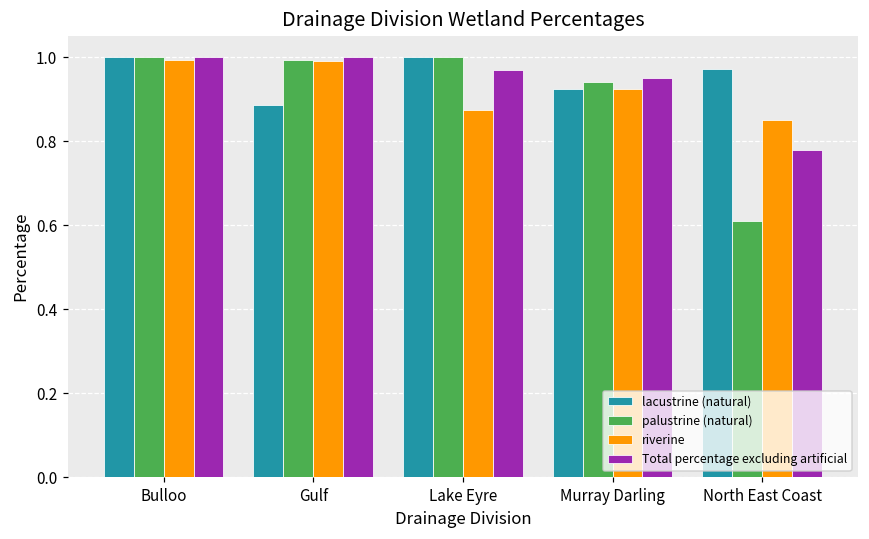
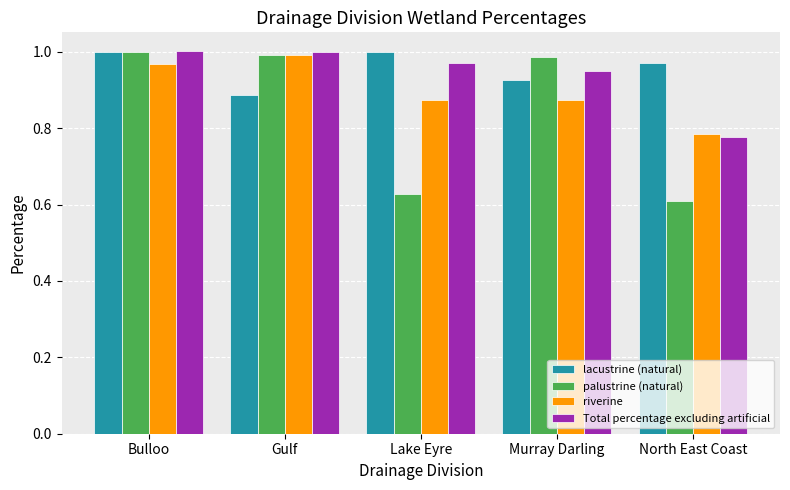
  {
    "lacustrine (natural)": {
      "Bulloo": 1.00,
      "Gulf": 0.89,
      "Lake Eyre": 1.00,
      "Murray Darling": 0.93,
      "North East Coast": 0.97
    },
    "palustrine (natural)": {
      "Bulloo": 1.00,
      "Gulf": 0.99,
-     "Lake Eyre": 1.00,
-     "Murray Darling": 0.94,
+     "Lake Eyre": 0.63,
+     "Murray Darling": 0.99,
      "North East Coast": 0.61
    },
    "riverine": {
-     "Bulloo": 0.99,
+     "Bulloo": 0.97,
      "Gulf": 0.99,
      "Lake Eyre": 0.88,
-     "Murray Darling": 0.92,
-     "North East Coast": 0.85
+     "Murray Darling": 0.87,
+     "North East Coast": 0.79
    },
    "Total percentage excluding artificial": {
      "Bulloo": 1.00,
      "Gulf": 1.00,
      "Lake Eyre": 0.97,
      "Murray Darling": 0.95,
      "North East Coast": 0.78
    }
  }
